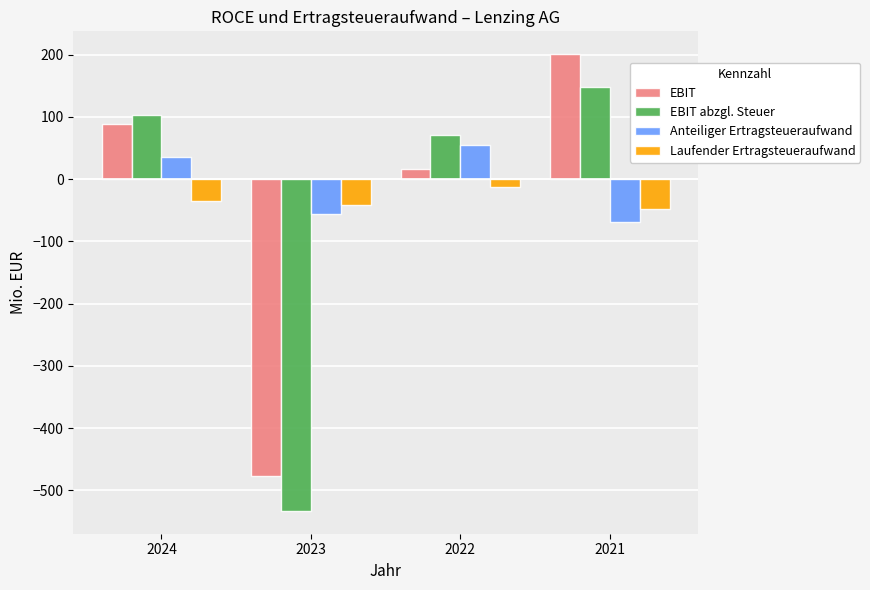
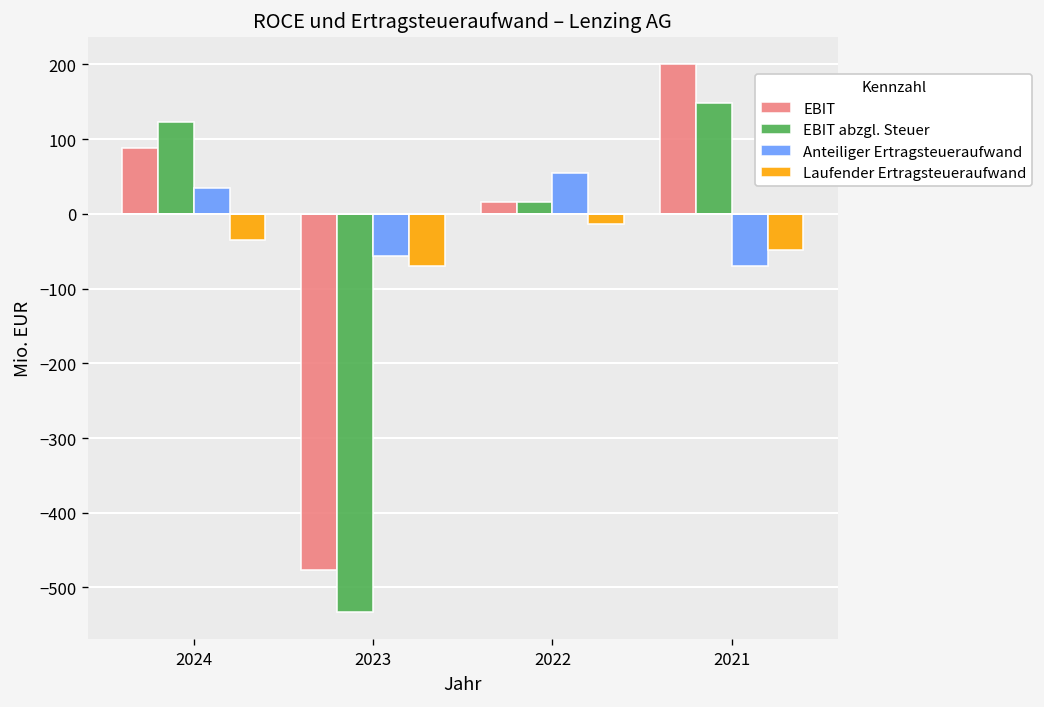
  {
    "EBIT": {
      "2024": 90,
      "2023": -480,
      "2022": 20,
      "2021": 200
    },
    "EBIT abzgl. Steuer": {
-     "2024": 100,
+     "2024": 120,
      "2023": -530,
-     "2022": 70,
+     "2022": 20,
      "2021": 150
    },
    "Anteiliger Ertragsteueraufwand": {
      "2024": 40,
      "2023": -60,
      "2022": 50,
      "2021": -70
    },
    "Laufender Ertragsteueraufwand": {
      "2024": -30,
-     "2023": -40,
+     "2023": -70,
      "2022": -10,
      "2021": -50
    }
  }
